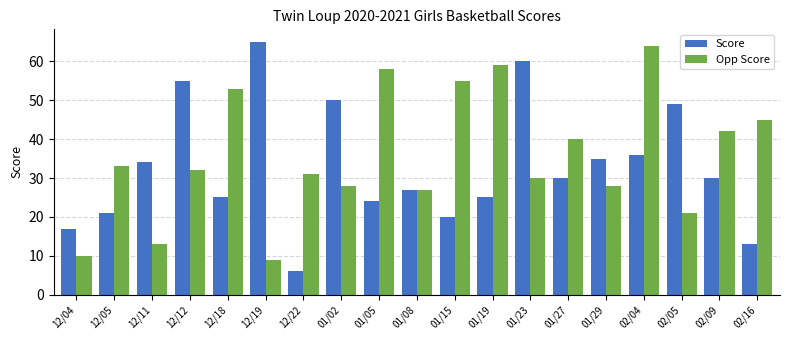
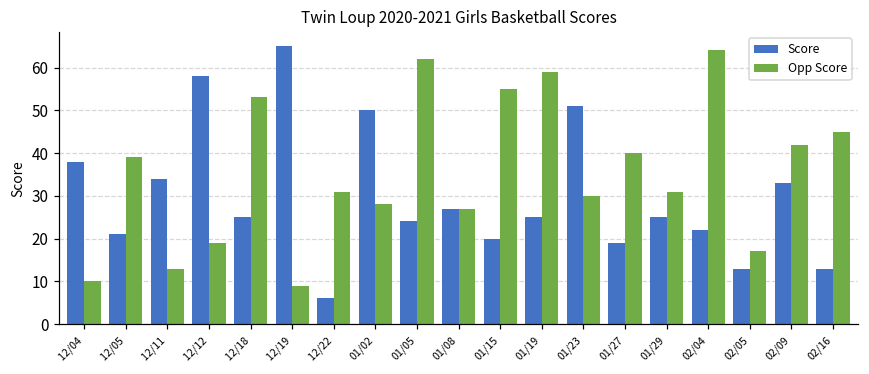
  {
    "Score": {
-     "12/04": 17,
+     "12/04": 38,
      "12/05": 21,
      "12/11": 34,
-     "12/12": 55,
+     "12/12": 58,
      "12/18": 25,
      "12/19": 65,
      "12/22": 6,
      "01/02": 50,
      "01/05": 24,
      "01/08": 27,
      "01/15": 20,
      "01/19": 25,
-     "01/23": 60,
-     "01/27": 30,
-     "01/29": 35,
-     "02/04": 36,
-     "02/05": 49,
-     "02/09": 30,
+     "01/23": 51,
+     "01/27": 19,
+     "01/29": 25,
+     "02/04": 22,
+     "02/05": 13,
+     "02/09": 33,
      "02/16": 13
    },
    "Opp Score": {
      "12/04": 10,
-     "12/05": 33,
+     "12/05": 39,
      "12/11": 13,
-     "12/12": 32,
+     "12/12": 19,
      "12/18": 53,
      "12/19": 9,
      "12/22": 31,
      "01/02": 28,
-     "01/05": 58,
+     "01/05": 62,
      "01/08": 27,
      "01/15": 55,
      "01/19": 59,
      "01/23": 30,
      "01/27": 40,
-     "01/29": 28,
+     "01/29": 31,
      "02/04": 64,
-     "02/05": 21,
+     "02/05": 17,
      "02/09": 42,
      "02/16": 45
    }
  }
